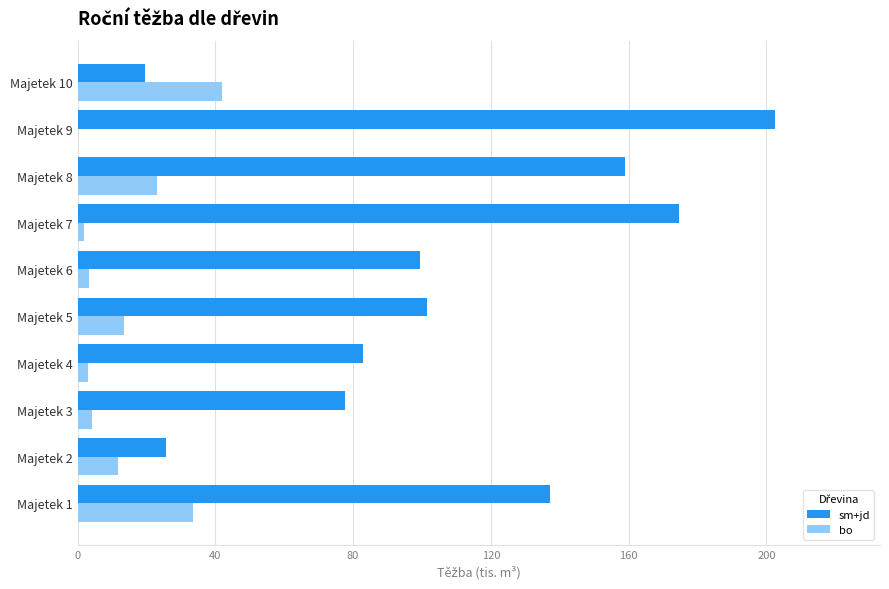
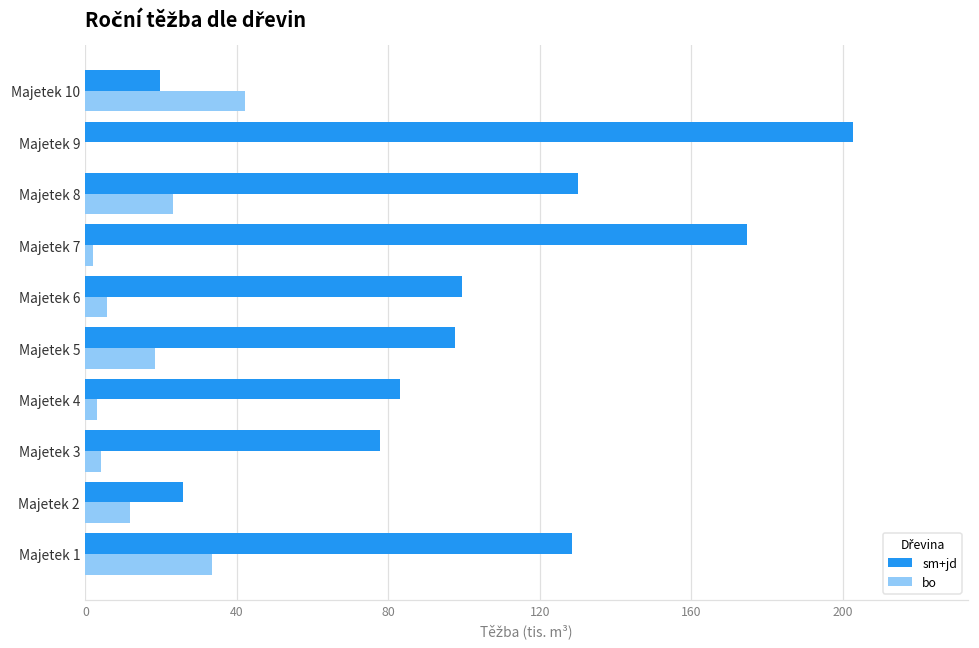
  {
    "sm+jd": {
      "Majetek 10": 20,
      "Majetek 9": 203,
-     "Majetek 8": 159,
+     "Majetek 8": 130,
      "Majetek 7": 175,
      "Majetek 6": 100,
-     "Majetek 5": 101,
+     "Majetek 5": 98,
      "Majetek 4": 83,
      "Majetek 3": 78,
      "Majetek 2": 26,
-     "Majetek 1": 137
+     "Majetek 1": 128
    },
    "bo": {
      "Majetek 10": 42,
      "Majetek 9": 0,
      "Majetek 8": 23,
      "Majetek 7": 2,
-     "Majetek 6": 3,
-     "Majetek 5": 13,
+     "Majetek 6": 6,
+     "Majetek 5": 18,
      "Majetek 4": 3,
      "Majetek 3": 4,
      "Majetek 2": 12,
      "Majetek 1": 33
    }
  }
